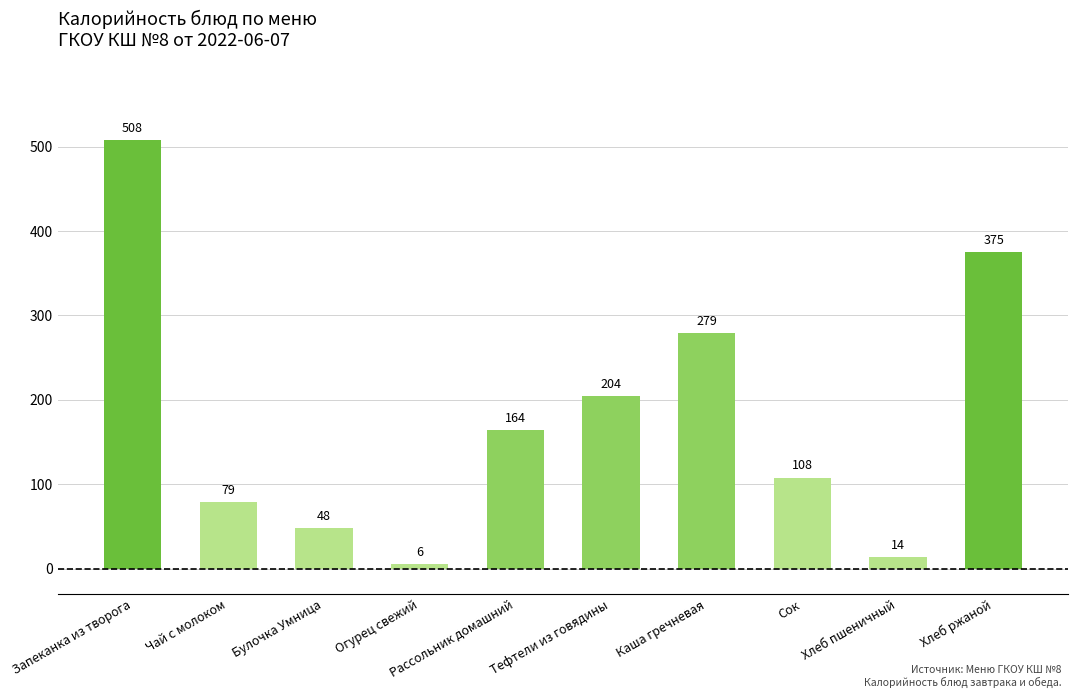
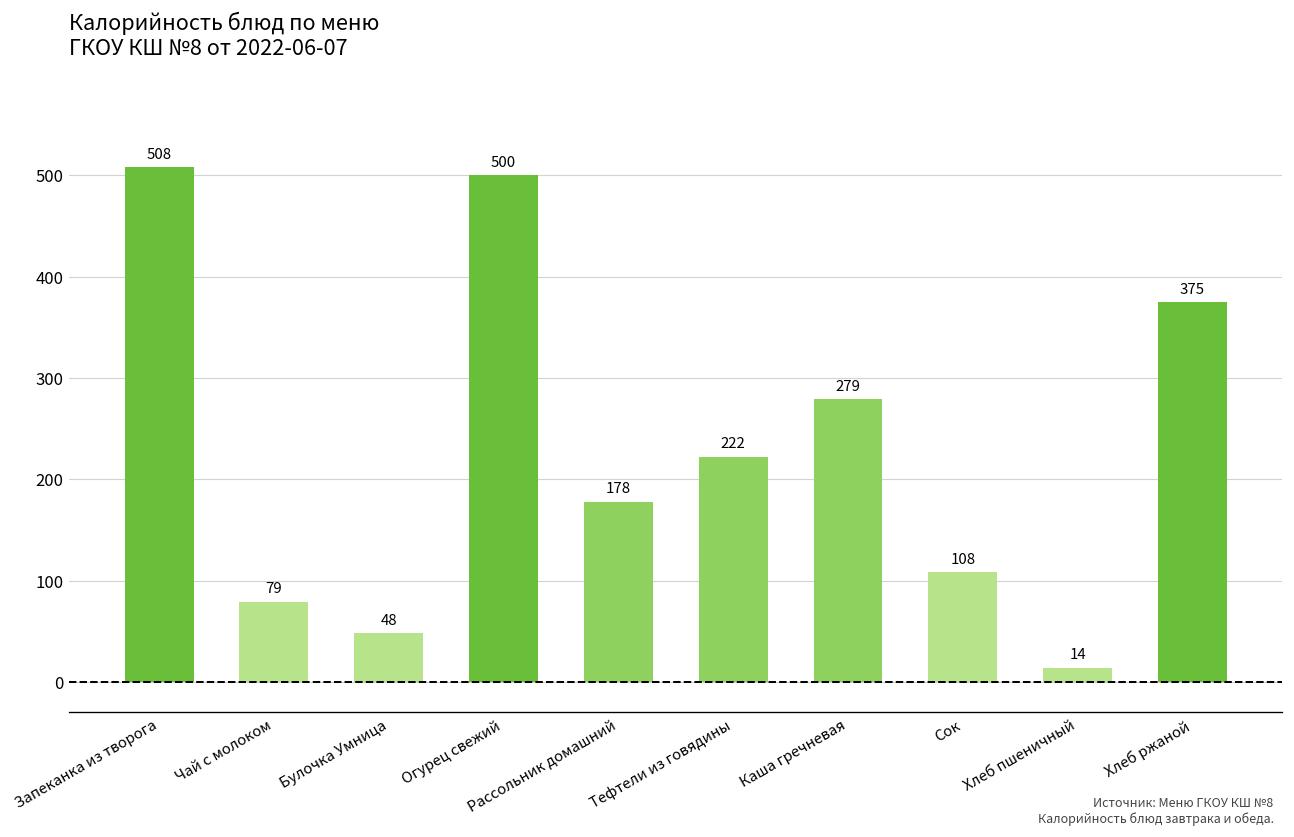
  {
    "Запеканка из творога": 508,
    "Чай с молоком": 79,
    "Булочка Умница": 48,
-   "Огурец свежий": 6,
-   "Рассольник домашний": 164,
-   "Тефтели из говядины": 204,
+   "Огурец свежий": 500,
+   "Рассольник домашний": 178,
+   "Тефтели из говядины": 222,
    "Каша гречневая": 279,
    "Сок": 108,
    "Хлеб пшеничный": 14,
    "Хлеб ржаной": 375
  }
